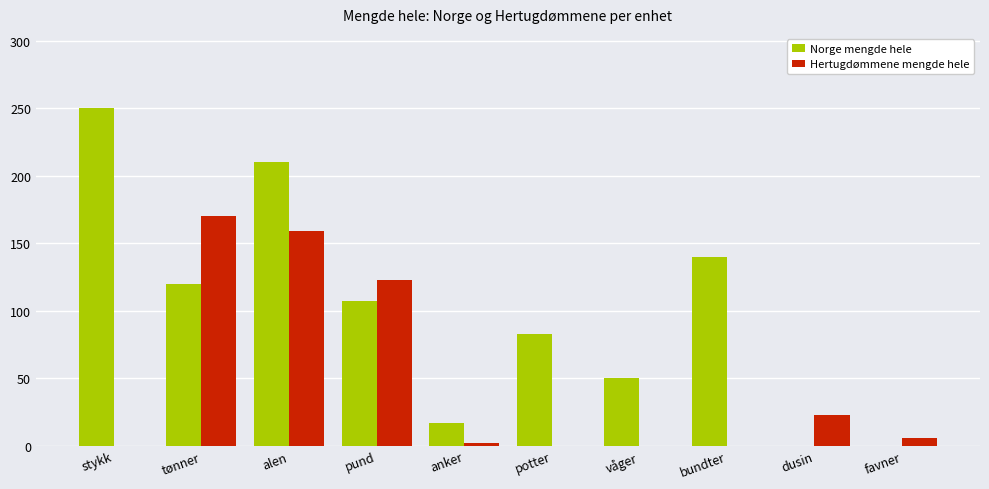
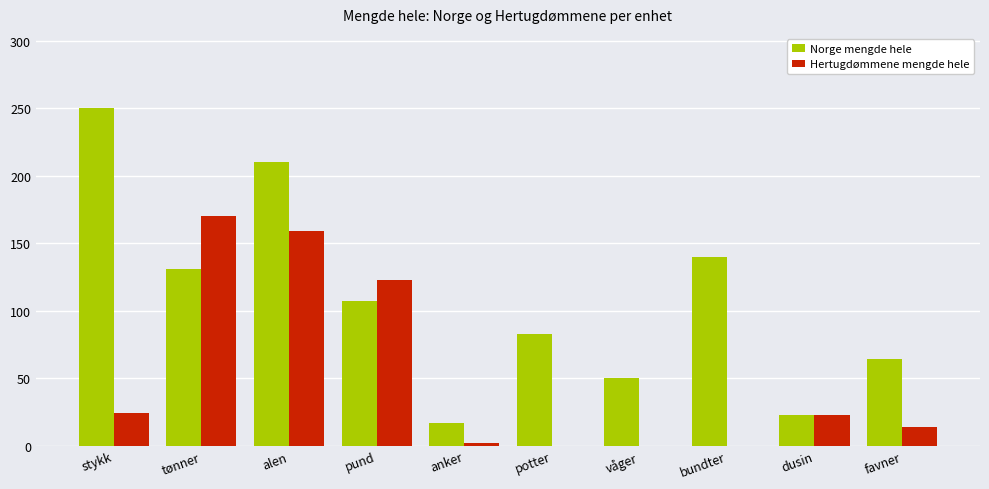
  {
    "Norge mengde hele": {
      "stykk": 250,
-     "tønner": 120,
+     "tønner": 131,
      "alen": 210,
      "pund": 107,
      "anker": 17,
      "potter": 83,
      "våger": 50,
      "bundter": 140,
-     "dusin": 0,
-     "favner": 0
+     "dusin": 23,
+     "favner": 64
    },
    "Hertugdømmene mengde hele": {
-     "stykk": 0,
+     "stykk": 24,
      "tønner": 170,
      "alen": 159,
      "pund": 123,
      "anker": 2,
      "potter": 0,
      "våger": 0,
      "bundter": 0,
      "dusin": 23,
-     "favner": 6
+     "favner": 14
    }
  }
